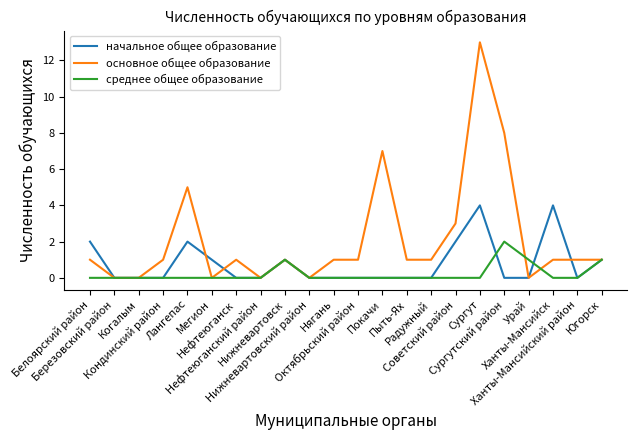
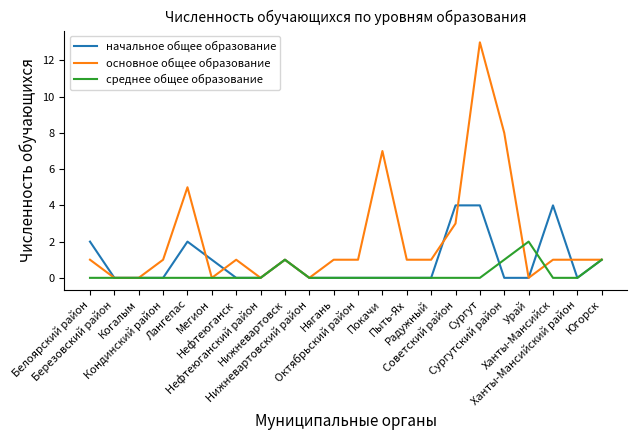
  {
    "начальное общее образование": {
      "Белоярский район": 2,
      "Лангепас": 2,
      "Мегион": 1,
-     "Советский район": 2,
+     "Советский район": 4,
      "Сургут": 4,
      "Сургутский район": 0,
      "Ханты-Мансийск": 4
    },
    "основное общее образование": {
      "Белоярский район": 1,
      "Кондинский район": 1,
      "Лангепас": 5,
      "Нефтеюганск": 1,
      "Нягань": 1,
      "Октябрьский район": 1,
      "Покачи": 7,
      "Пыть-Ях": 1,
      "Радужный": 1,
      "Советский район": 3,
      "Сургут": 13,
      "Сургутский район": 8,
      "Ханты-Мансийск": 1,
      "Ханты-Мансийский район": 1
    },
    "среднее общее образование": {
      "Белоярский район": 0,
      "Лангепас": 0,
      "Советский район": 0,
      "Сургут": 0,
-     "Сургутский район": 2,
-     "Урай": 1,
+     "Сургутский район": 1,
+     "Урай": 2,
      "Ханты-Мансийск": 0
    }
  }
